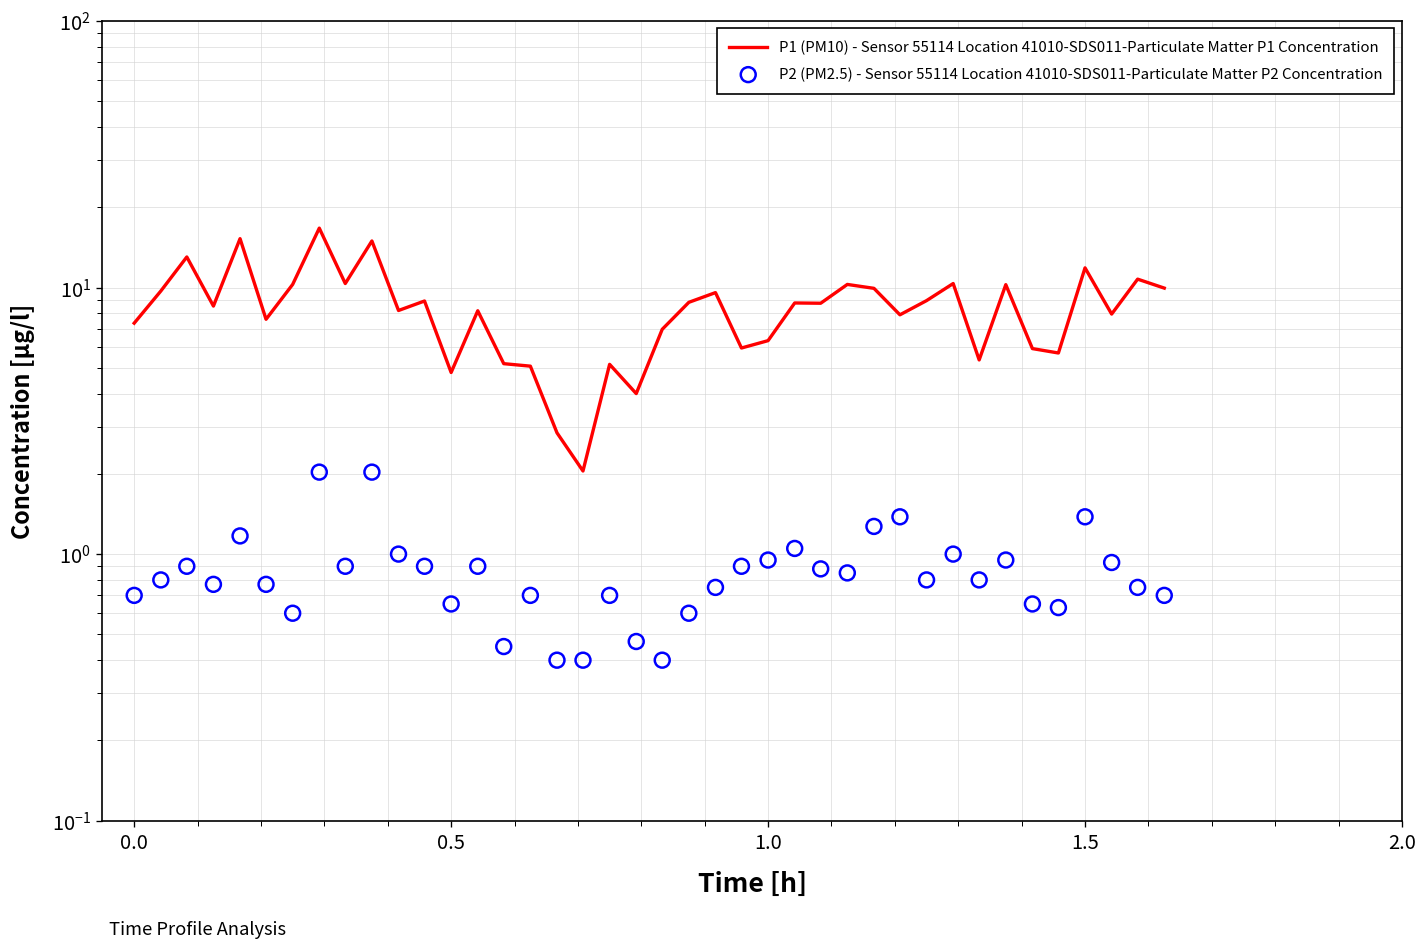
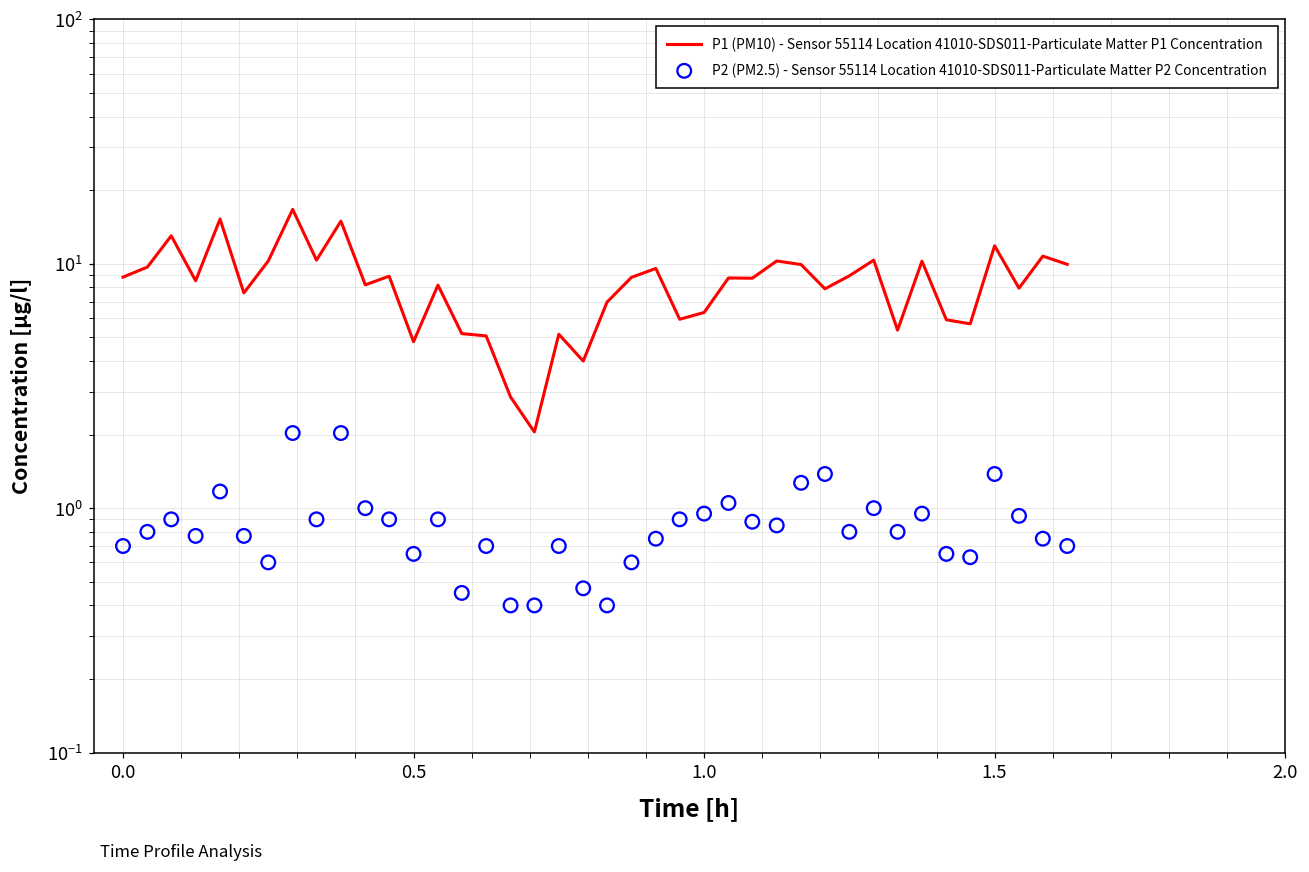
  {
    "P1 (PM10) - Sensor 55114 Location 41010-SDS011-Particulate Matter P1 Concentration": {
-     "0.0": 7.4,
+     "0.0": 8.8,
      "0.5": 4.8,
      "1.0": 6.3,
      "1.5": 12
    }
  }
